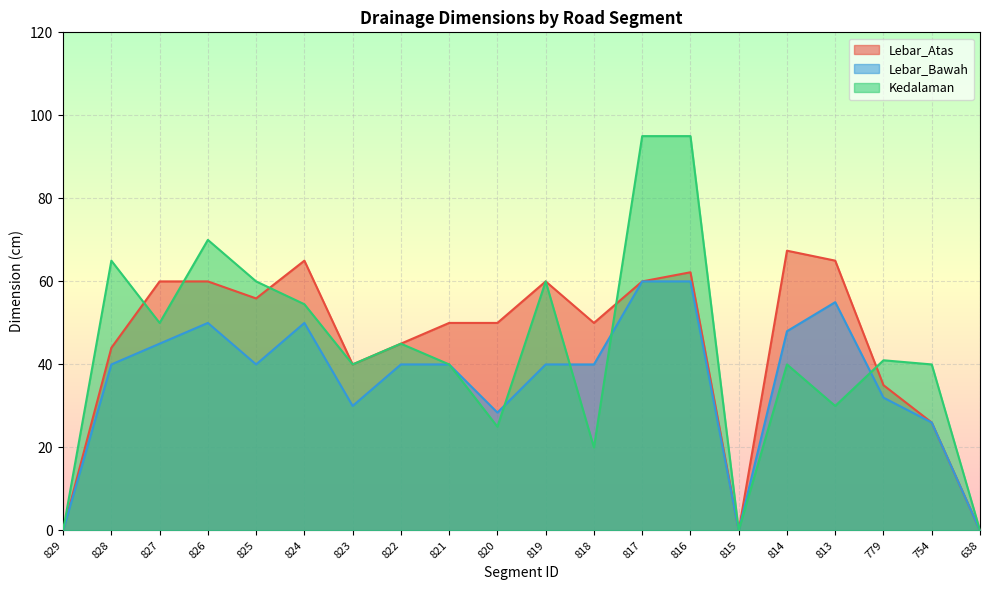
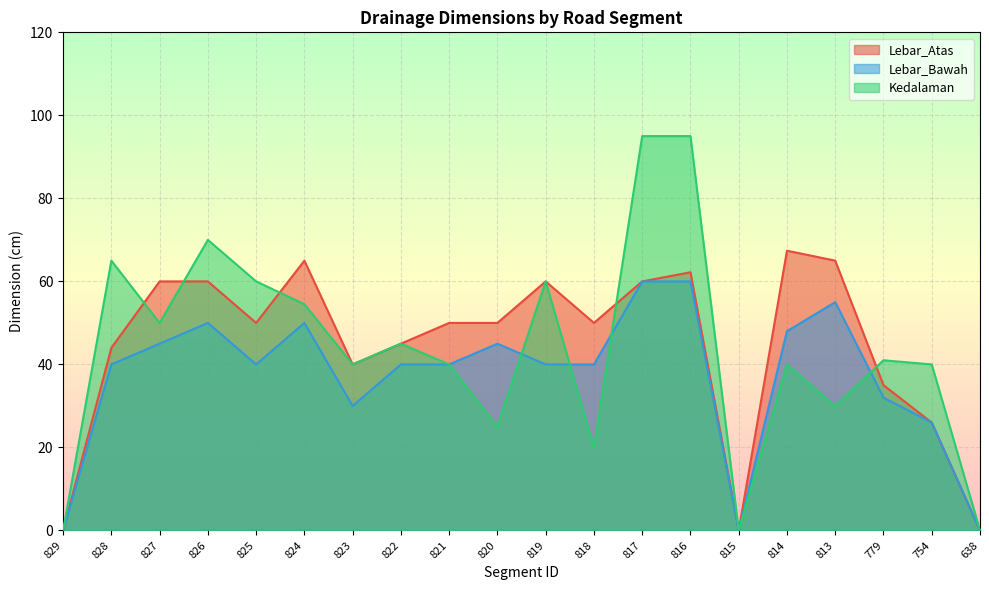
  {
    "Lebar_Atas": {
      "828": 44,
      "827": 60,
      "826": 60,
-     "825": 56,
+     "825": 50,
      "824": 65,
      "821": 50,
      "820": 50,
      "818": 50,
      "816": 62,
      "814": 67,
      "813": 65,
      "779": 35
    },
    "Lebar_Bawah": {
      "828": 40,
      "827": 45,
      "826": 50,
      "825": 40,
      "824": 50,
      "823": 30,
      "822": 40,
-     "820": 28,
+     "820": 45,
      "819": 40,
      "818": 40,
      "816": 60,
      "814": 48,
      "813": 55,
      "779": 32
    },
    "Kedalaman": {
      "828": 65,
      "827": 50,
      "826": 70,
      "825": 60,
      "824": 55,
      "820": 25,
      "818": 20,
      "817": 95,
      "816": 95,
      "814": 40,
      "813": 30,
      "779": 41,
      "754": 40
    }
  }
